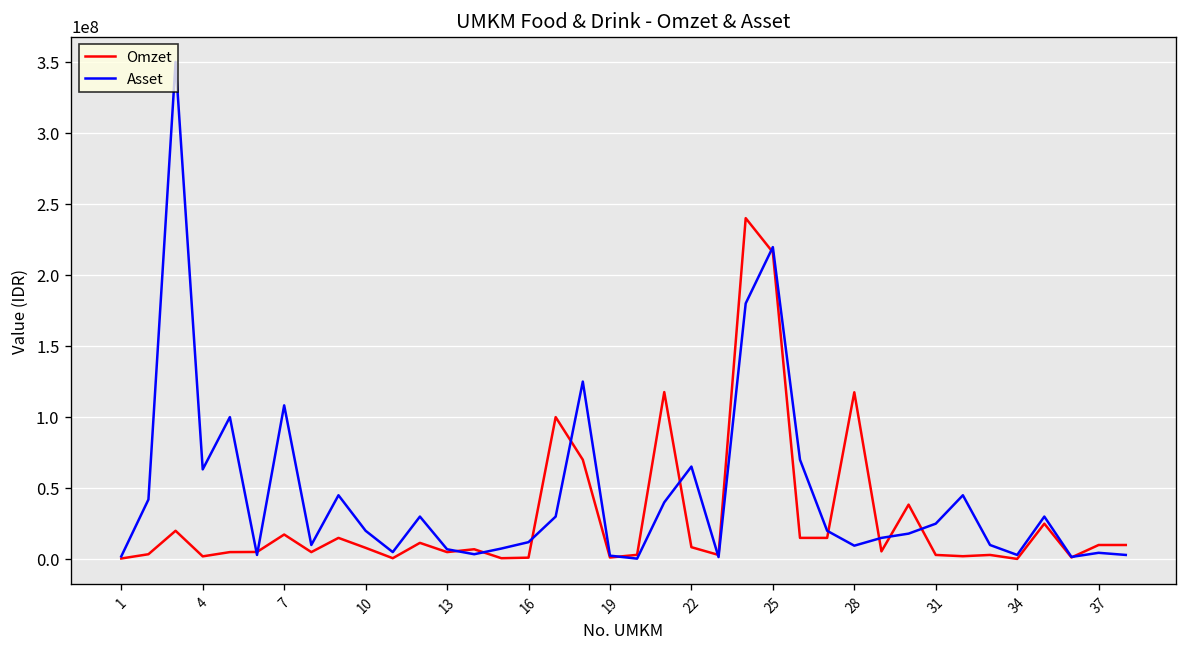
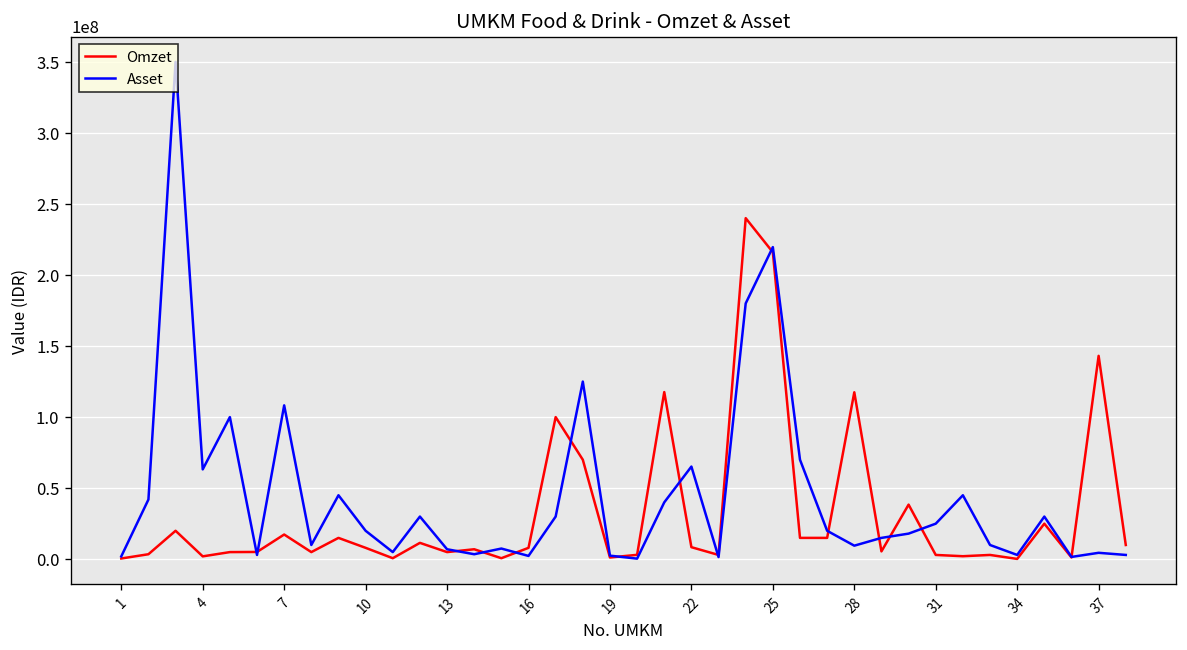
  {
    "Omzet": {
      "4": 2000000,
      "7": 17000000,
      "10": 8000000,
-     "16": 1000000,
+     "16": 8000000,
      "22": 8000000,
      "25": 216000000,
      "28": 117000000,
      "31": 3000000,
      "34": 0,
-     "37": 10000000
+     "37": 143000000
    },
    "Asset": {
      "4": 63000000,
      "7": 108000000,
      "10": 20000000,
-     "16": 12000000,
+     "16": 2000000,
      "22": 65000000,
      "25": 220000000,
      "28": 10000000,
      "31": 25000000,
      "34": 3000000,
      "37": 5000000
    }
  }
